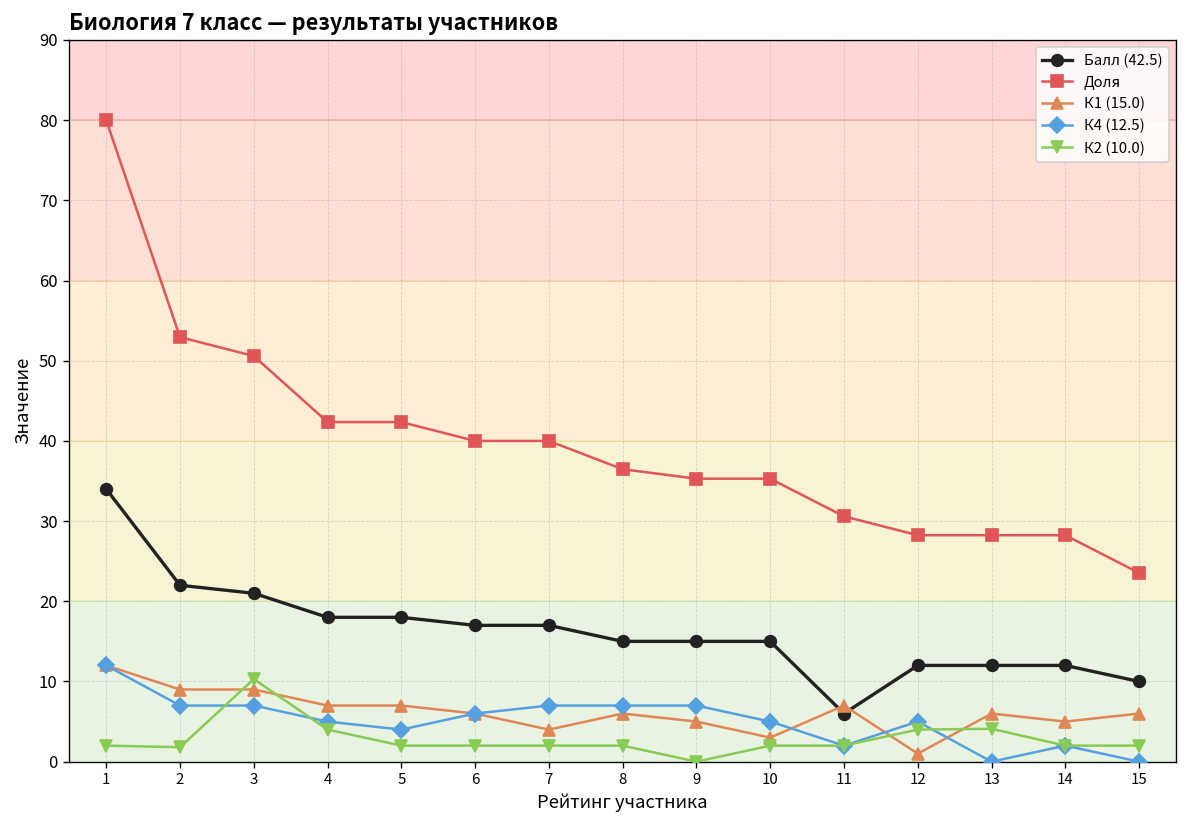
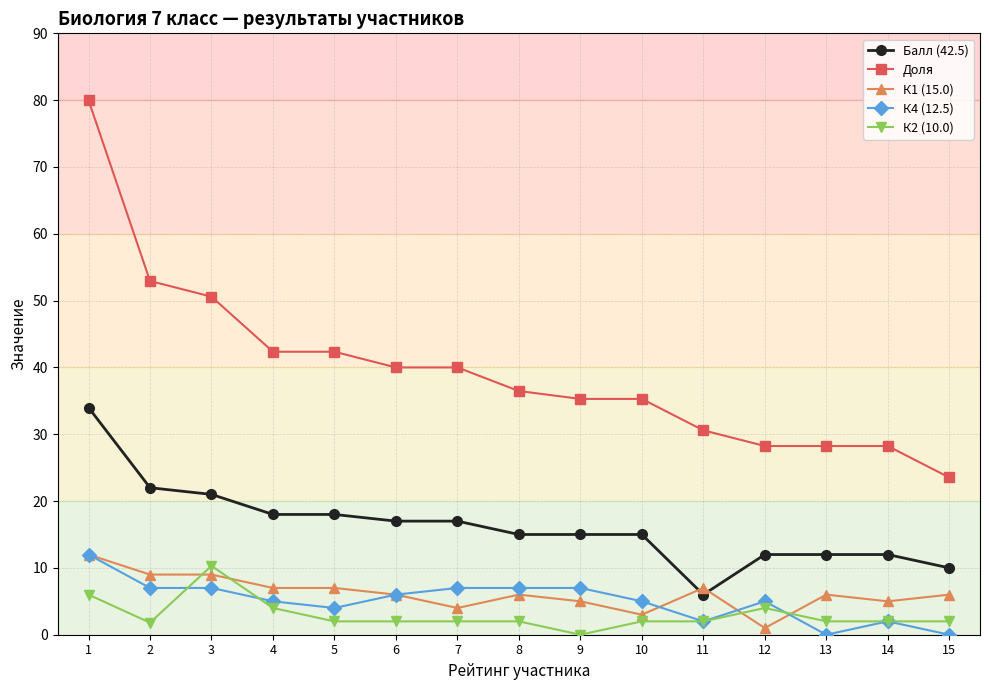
  {
    "Балл (42.5)": {
      "1": 34,
      "2": 22,
      "3": 21,
      "4": 18,
      "5": 18,
      "6": 17,
      "7": 17,
      "8": 15,
      "9": 15,
      "10": 15,
      "11": 6,
      "12": 12,
      "13": 12,
      "14": 12,
      "15": 10
    },
    "К4 (12.5)": {
      "2": 7,
      "3": 7,
      "4": 5,
      "5": 4,
      "7": 7,
      "8": 7,
      "9": 7,
      "10": 5,
      "12": 5,
      "13": 0,
      "15": 0
    },
    "К2 (10.0)": {
-     "1": 2,
+     "1": 6,
      "2": 2,
      "3": 10,
      "4": 4,
      "5": 2,
      "6": 2,
      "7": 2,
      "8": 2,
      "9": 0,
      "10": 2,
      "12": 4,
-     "13": 4,
+     "13": 2,
      "15": 2
    }
  }
